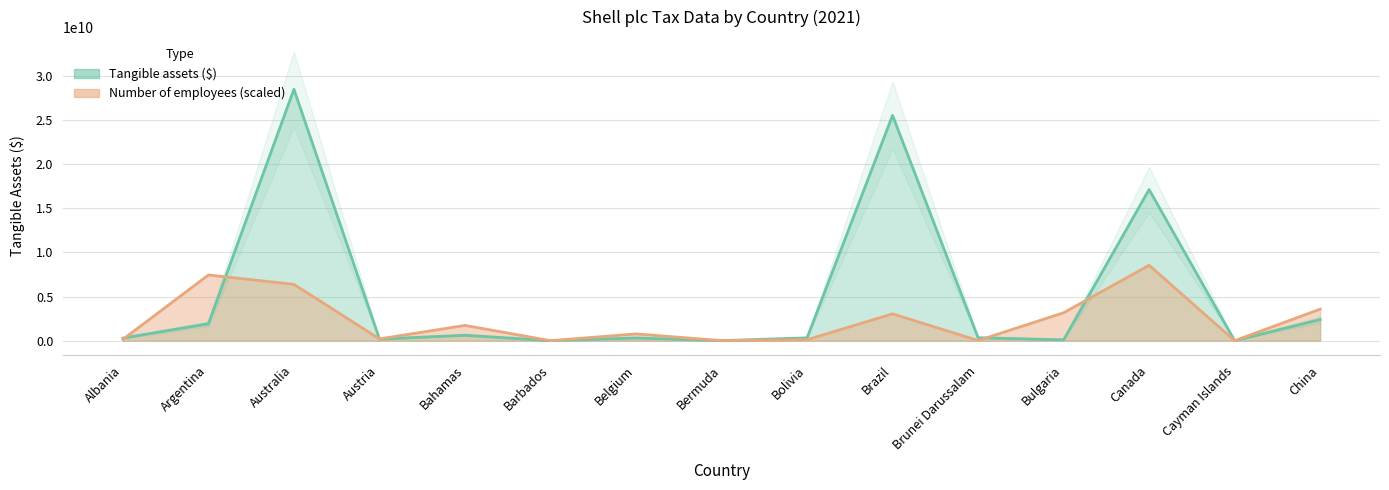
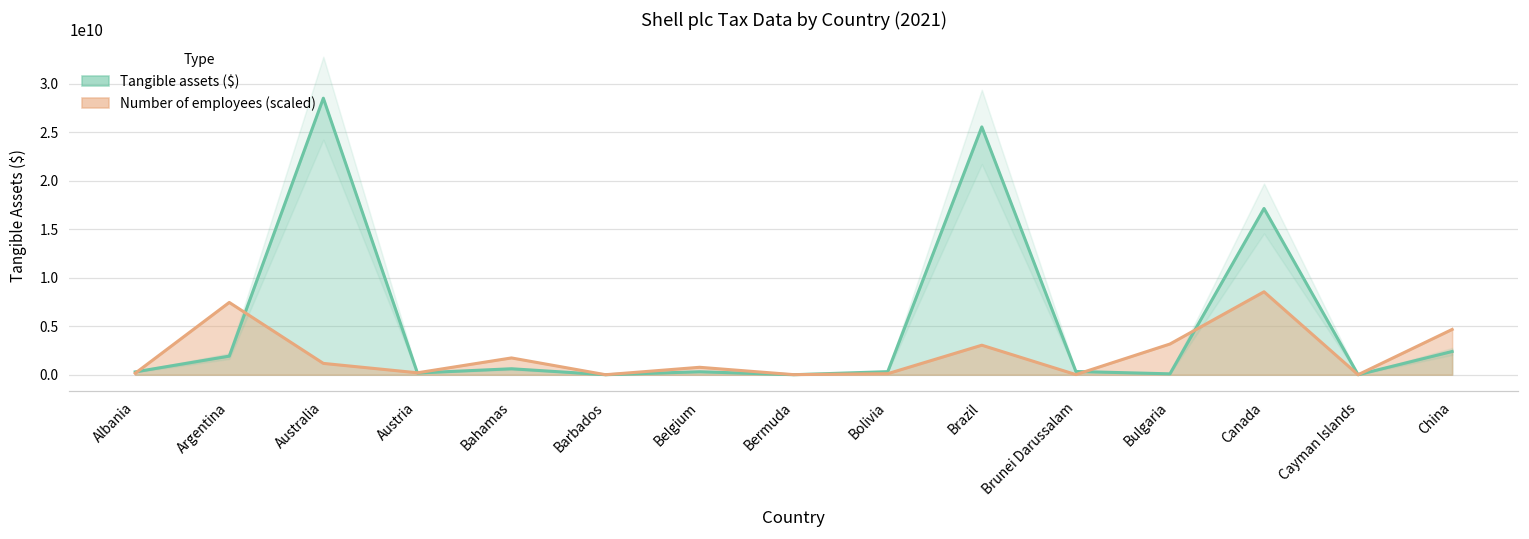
  {
    "Number of employees (scaled)": {
      "Argentina": 7000000000,
-     "Australia": 6000000000,
+     "Australia": 1000000000,
      "Bahamas": 2000000000,
      "Belgium": 1000000000,
      "Brazil": 3000000000,
      "Brunei Darussalam": 0,
      "Bulgaria": 3000000000,
      "Canada": 9000000000,
-     "China": 4000000000
+     "China": 5000000000
    }
  }
